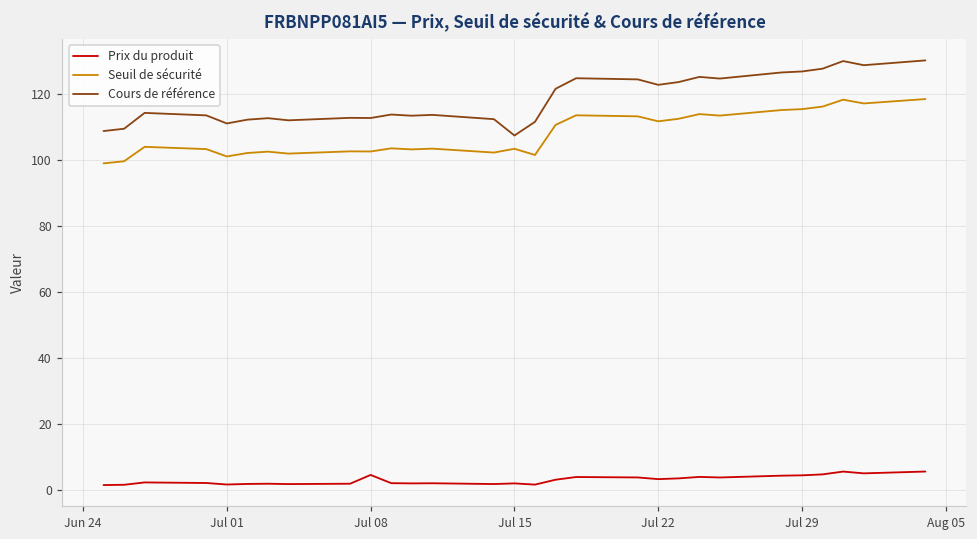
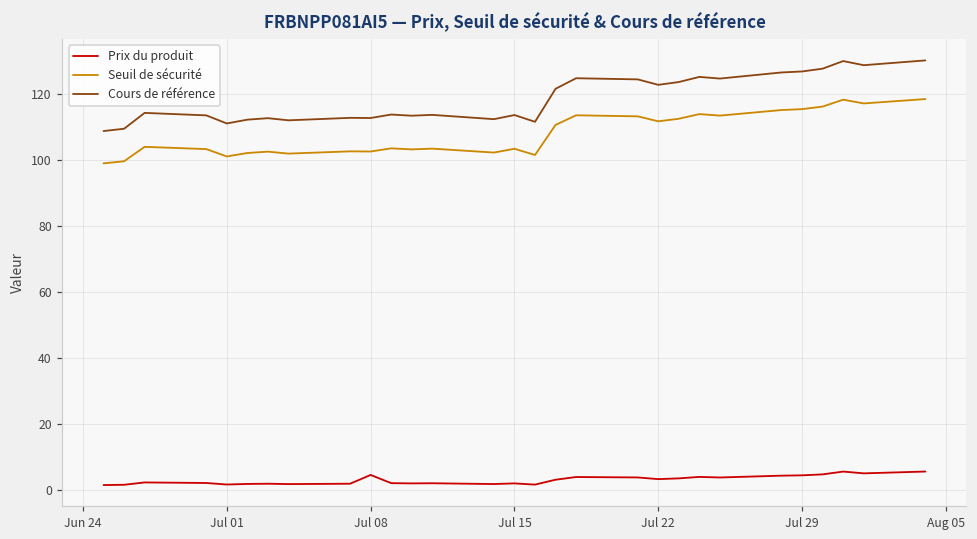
  {
    "Prix du produit": {
      "Jul 01": 2,
      "Jul 08": 5,
      "Jul 15": 2,
      "Jul 22": 3,
      "Jul 29": 4
    },
    "Seuil de sécurité": {
      "Jul 01": 101,
      "Jul 08": 103,
      "Jul 15": 103,
      "Jul 22": 112,
      "Jul 29": 115
    },
    "Cours de référence": {
      "Jul 01": 111,
      "Jul 08": 113,
-     "Jul 15": 107,
+     "Jul 15": 114,
      "Jul 22": 123,
      "Jul 29": 127
    }
  }
